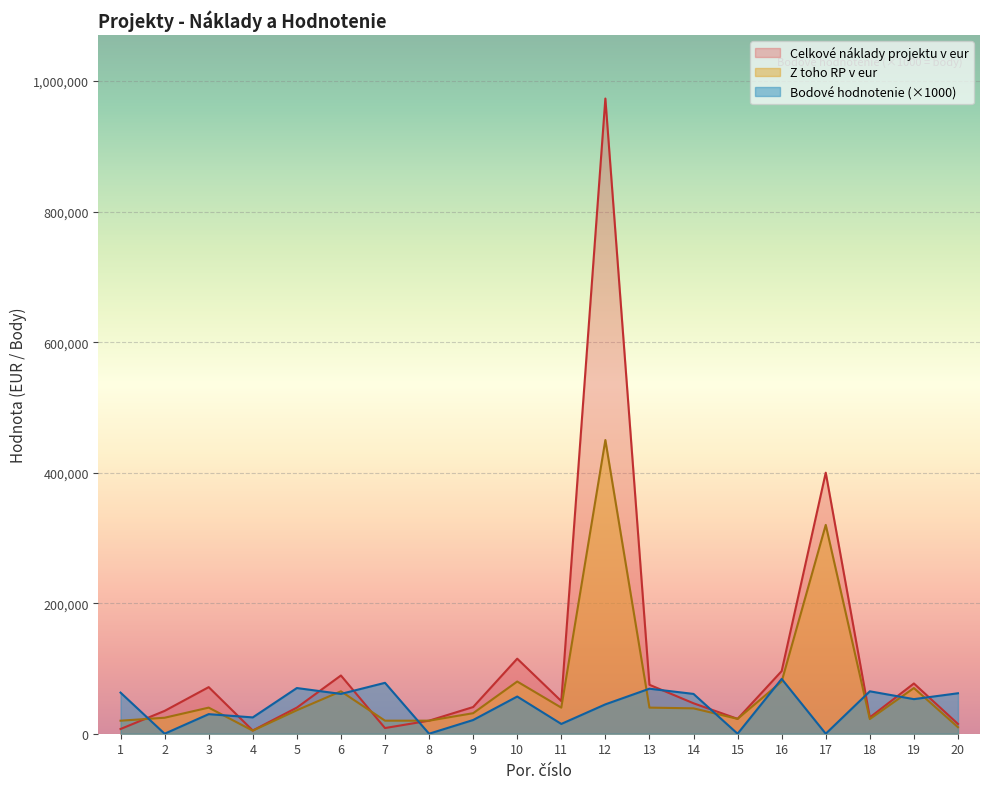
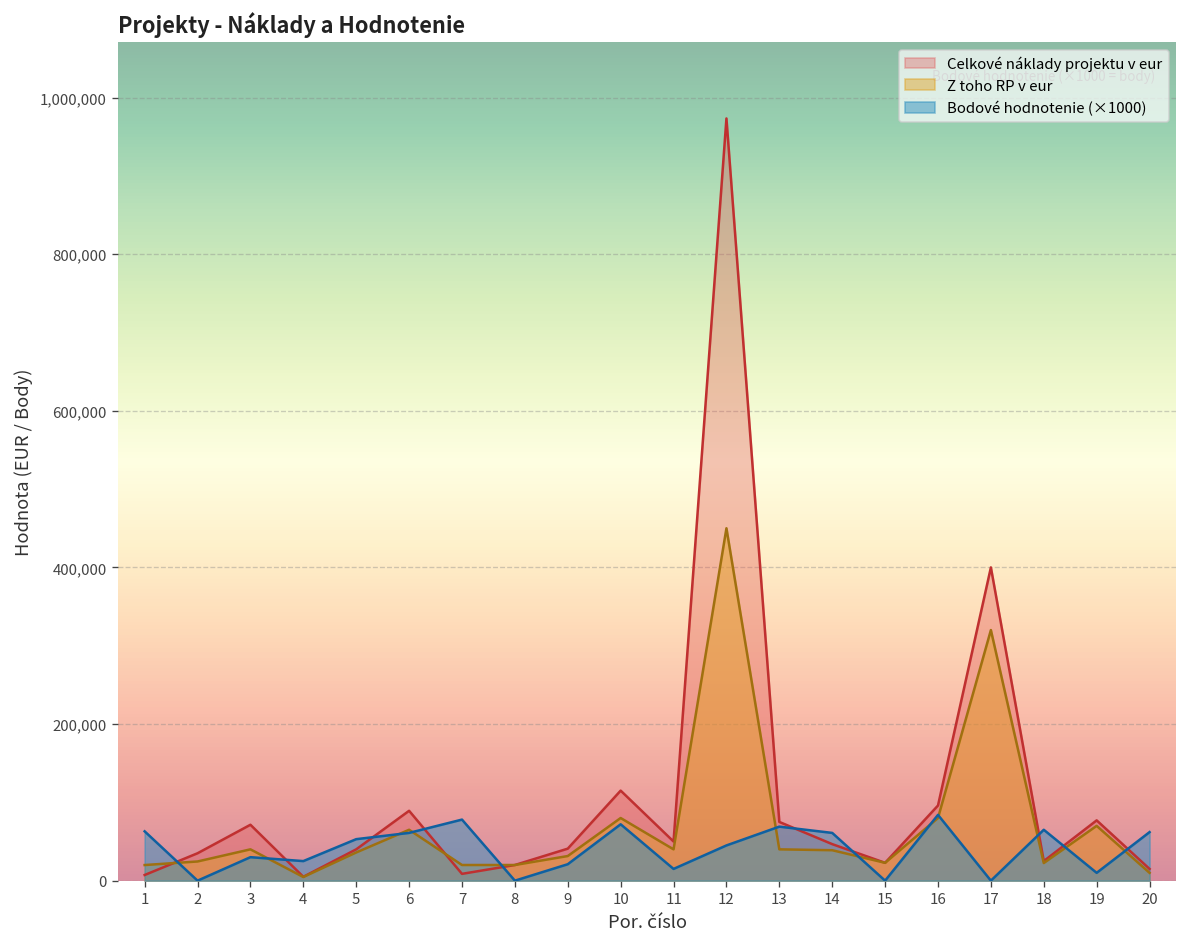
  {
    "Celkové náklady projektu v eur": {
      "1": "10,000",
      "2": "40,000",
      "3": "70,000",
      "5": "40,000",
      "6": "90,000",
      "7": "10,000",
      "9": "40,000",
      "10": "120,000",
      "11": "50,000",
      "12": "970,000",
      "13": "80,000",
      "14": "50,000",
      "16": "100,000",
      "17": "400,000",
      "19": "80,000",
      "20": "20,000"
    },
    "Z toho RP v eur": {
      "1": "20,000",
      "2": "20,000",
      "3": "40,000",
      "5": "40,000",
      "6": "70,000",
      "7": "20,000",
      "9": "30,000",
      "10": "80,000",
      "11": "40,000",
      "12": "450,000",
      "13": "40,000",
      "14": "40,000",
      "16": "80,000",
      "17": "320,000",
      "19": "70,000",
      "20": "10,000"
    },
    "Bodové hodnotenie (×1000)": {
      "1": "60,000",
      "2": "0",
      "3": "30,000",
      "4": "30,000",
-     "5": "70,000",
+     "5": "50,000",
      "6": "60,000",
      "7": "80,000",
      "8": "0",
      "9": "20,000",
-     "10": "60,000",
+     "10": "70,000",
      "11": "20,000",
      "12": "50,000",
      "13": "70,000",
      "14": "60,000",
      "15": "0",
      "16": "80,000",
      "17": "0",
      "18": "70,000",
-     "19": "50,000",
+     "19": "10,000",
      "20": "60,000"
    }
  }
